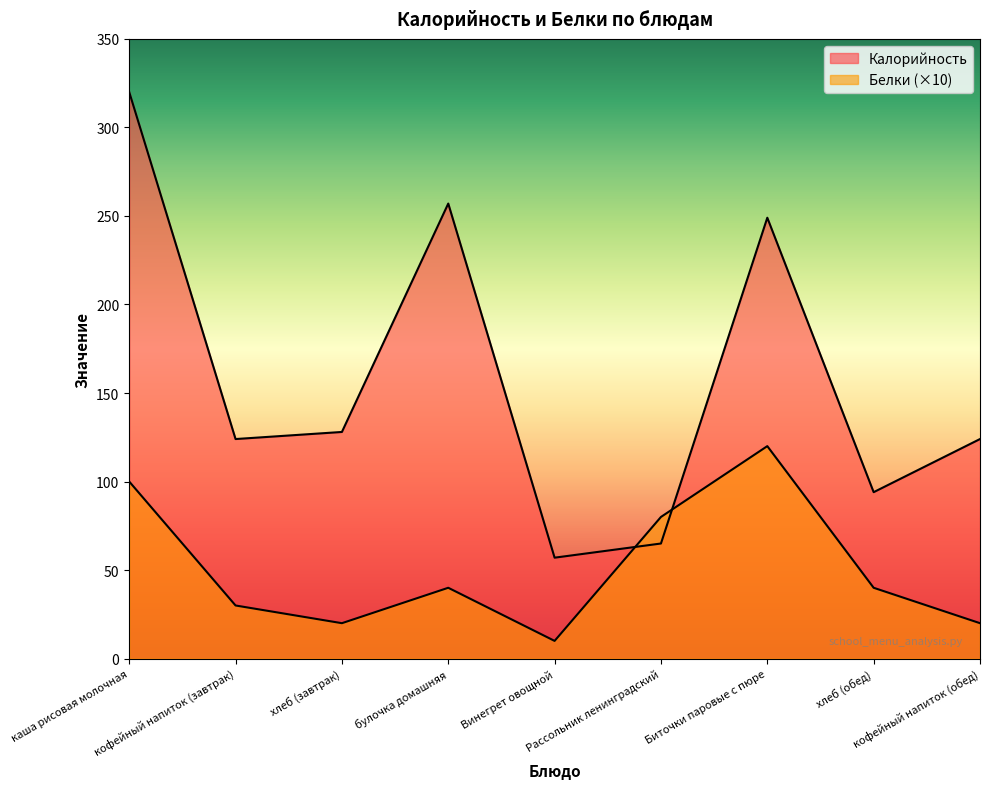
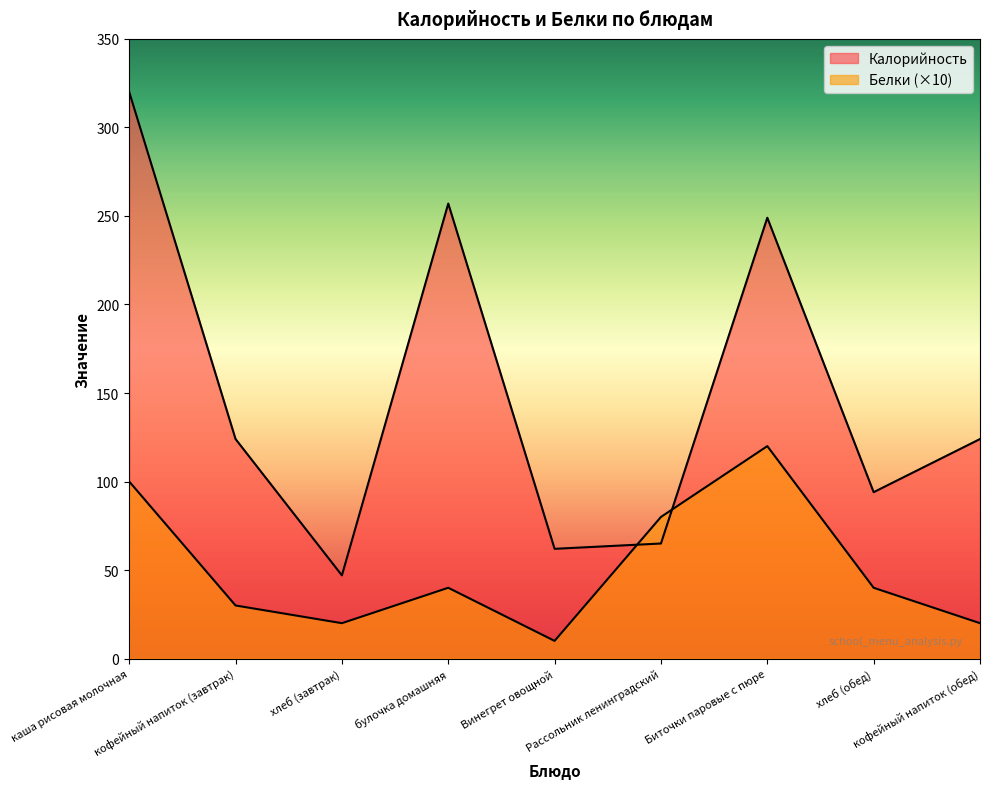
  {
    "Калорийность": {
      "каша рисовая молочная": 320,
      "кофейный напиток (завтрак)": 124,
-     "хлеб (завтрак)": 128,
+     "хлеб (завтрак)": 47,
      "булочка домашняя": 257,
-     "Винегрет овощной": 57,
+     "Винегрет овощной": 62,
      "Рассольник ленинградский": 65,
      "Биточки паровые с пюре": 249,
      "хлеб (обед)": 94,
      "кофейный напиток (обед)": 124
    },
    "Белки (×10)": {
      "каша рисовая молочная": 100,
      "кофейный напиток (завтрак)": 30,
      "хлеб (завтрак)": 20,
      "булочка домашняя": 40,
      "Винегрет овощной": 10,
      "Рассольник ленинградский": 80,
      "Биточки паровые с пюре": 120,
      "хлеб (обед)": 40,
      "кофейный напиток (обед)": 20
    }
  }
